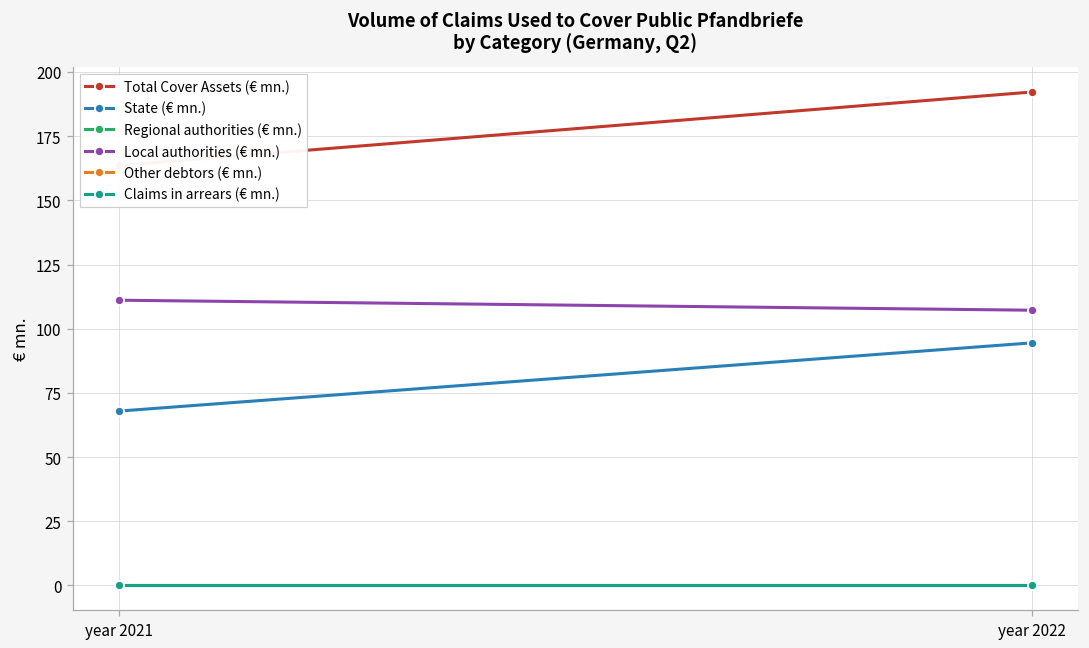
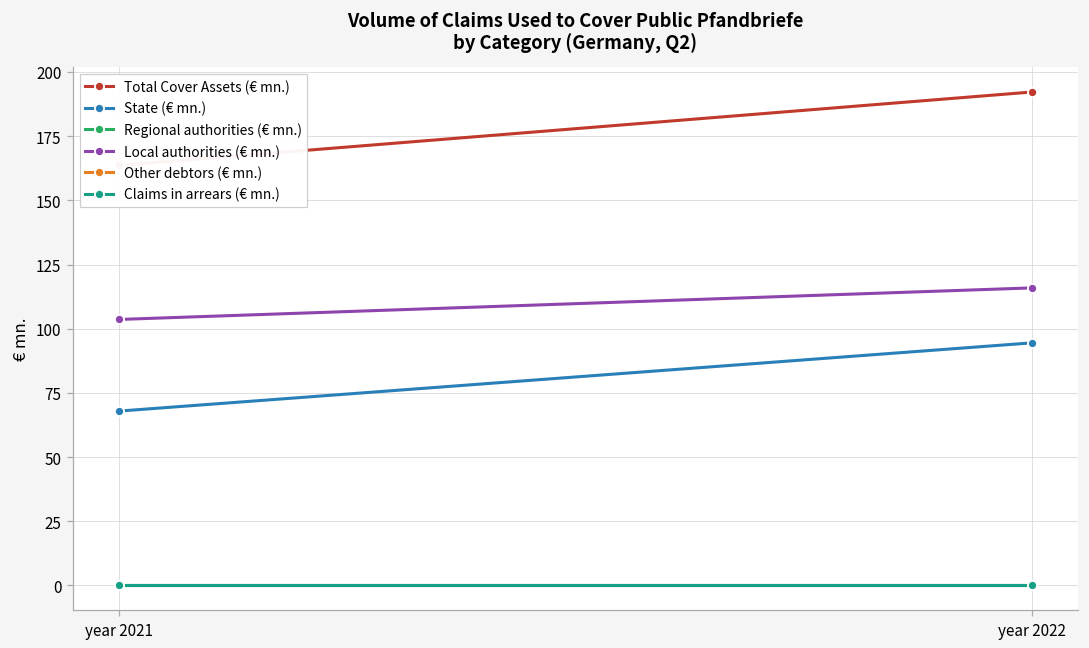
  {
    "Total Cover Assets (€ mn.)": {
      "year 2022": 192
    },
    "State (€ mn.)": {
      "year 2021": 68,
      "year 2022": 95
    },
    "Claims in arrears (€ mn.)": {
      "year 2021": 0,
      "year 2022": 0
    },
    "Local authorities (€ mn.)": {
-     "year 2021": 111,
-     "year 2022": 107
+     "year 2021": 104,
+     "year 2022": 116
    }
  }
